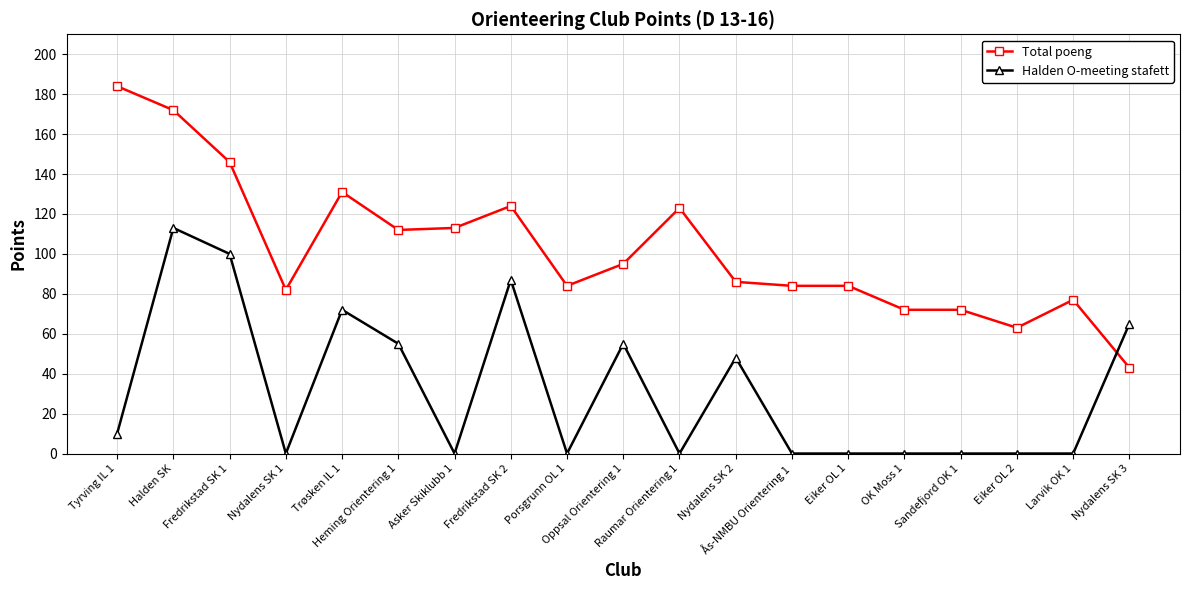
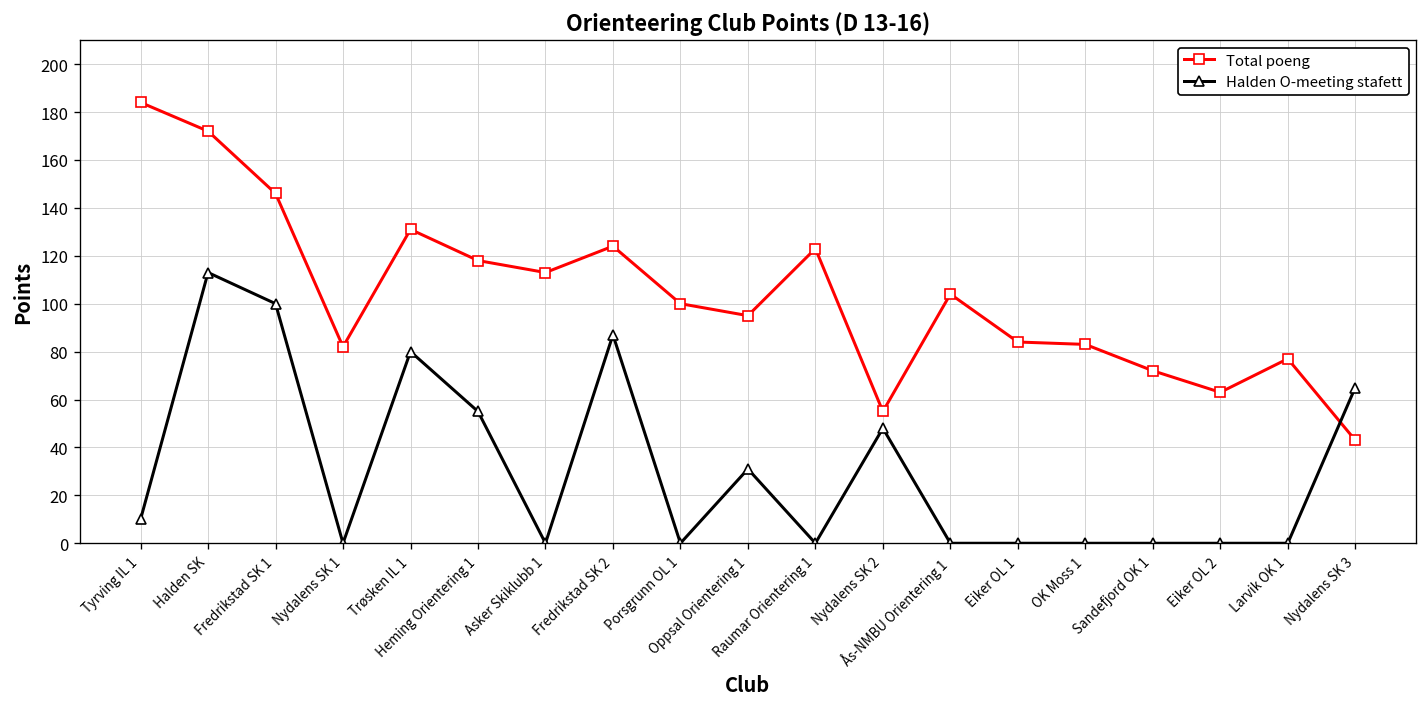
  {
    "Total poeng": {
      "Tyrving IL 1": 184,
      "Halden SK": 172,
      "Fredrikstad SK 1": 146,
      "Nydalens SK 1": 82,
      "Trøsken IL 1": 131,
-     "Heming Orientering 1": 112,
+     "Heming Orientering 1": 118,
      "Asker Skiklubb 1": 113,
      "Fredrikstad SK 2": 124,
-     "Porsgrunn OL 1": 84,
+     "Porsgrunn OL 1": 100,
      "Oppsal Orientering 1": 95,
      "Raumar Orientering 1": 123,
-     "Nydalens SK 2": 86,
-     "Ås-NMBU Orientering 1": 84,
+     "Nydalens SK 2": 55,
+     "Ås-NMBU Orientering 1": 104,
      "Eiker OL 1": 84,
-     "OK Moss 1": 72,
+     "OK Moss 1": 83,
      "Sandefjord OK 1": 72,
      "Eiker OL 2": 63,
      "Larvik OK 1": 77,
      "Nydalens SK 3": 43
    },
    "Halden O-meeting stafett": {
      "Tyrving IL 1": 10,
      "Halden SK": 113,
      "Fredrikstad SK 1": 100,
      "Nydalens SK 1": 0,
-     "Trøsken IL 1": 72,
+     "Trøsken IL 1": 80,
      "Heming Orientering 1": 55,
      "Asker Skiklubb 1": 0,
      "Fredrikstad SK 2": 87,
      "Porsgrunn OL 1": 0,
-     "Oppsal Orientering 1": 55,
+     "Oppsal Orientering 1": 31,
      "Raumar Orientering 1": 0,
      "Nydalens SK 2": 48,
      "Ås-NMBU Orientering 1": 0,
      "Eiker OL 1": 0,
      "OK Moss 1": 0,
      "Sandefjord OK 1": 0,
      "Eiker OL 2": 0,
      "Larvik OK 1": 0,
      "Nydalens SK 3": 65
    }
  }
